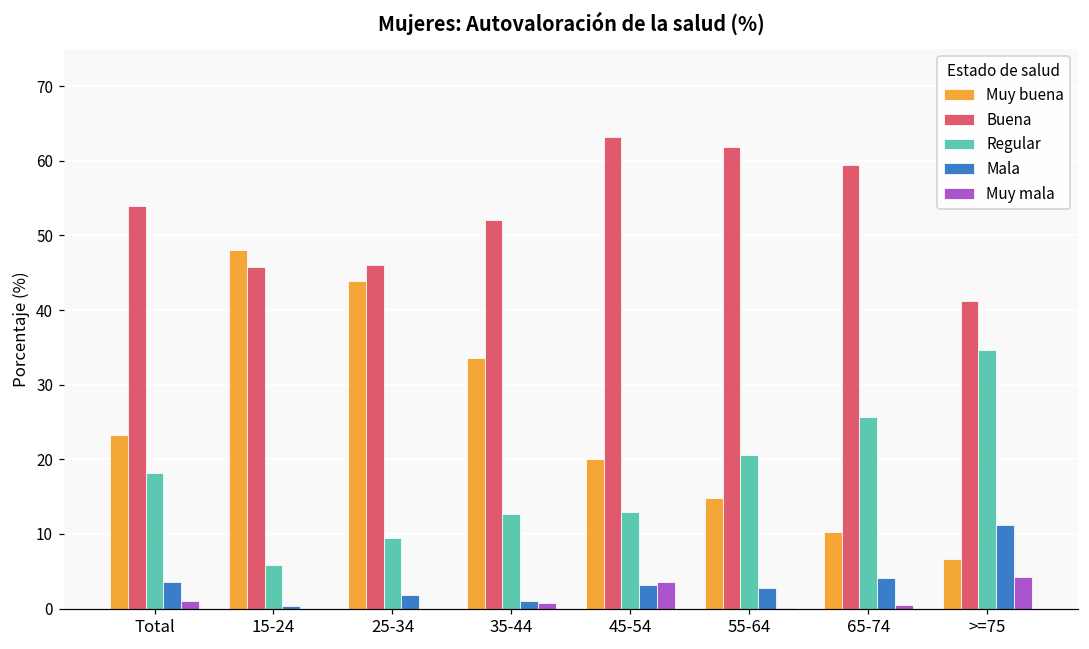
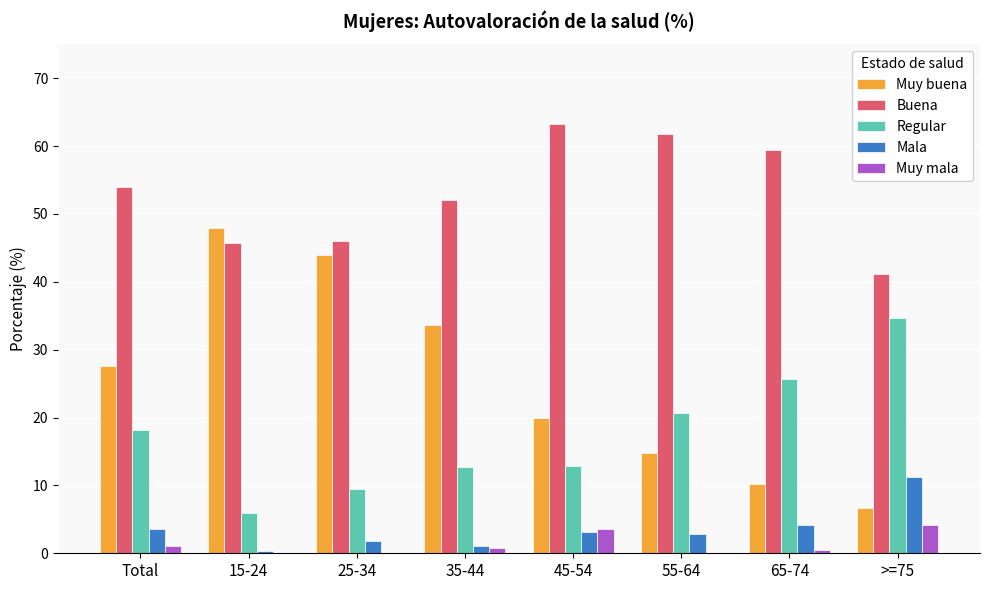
  {
    "Muy buena": {
-     "Total": 23,
+     "Total": 28,
      "15-24": 48,
      "25-34": 44,
      "35-44": 34,
      "45-54": 20,
      "55-64": 15,
      "65-74": 10,
      ">=75": 7
    },
    "Buena": {
      "Total": 54,
      "15-24": 46,
      "25-34": 46,
      "35-44": 52,
      "45-54": 63,
      "55-64": 62,
      "65-74": 59,
      ">=75": 41
    },
    "Regular": {
      "Total": 18,
      "15-24": 6,
      "25-34": 10,
      "35-44": 13,
      "45-54": 13,
      "55-64": 21,
      "65-74": 26,
      ">=75": 35
    },
    "Mala": {
      "Total": 4,
      "15-24": 0,
      "25-34": 2,
      "35-44": 1,
      "45-54": 3,
      "55-64": 3,
      "65-74": 4,
      ">=75": 11
    },
    "Muy mala": {
      "Total": 1,
      "15-24": 0,
      "25-34": 0,
      "35-44": 1,
      "45-54": 4,
      "65-74": 1,
      ">=75": 4
    }
  }
